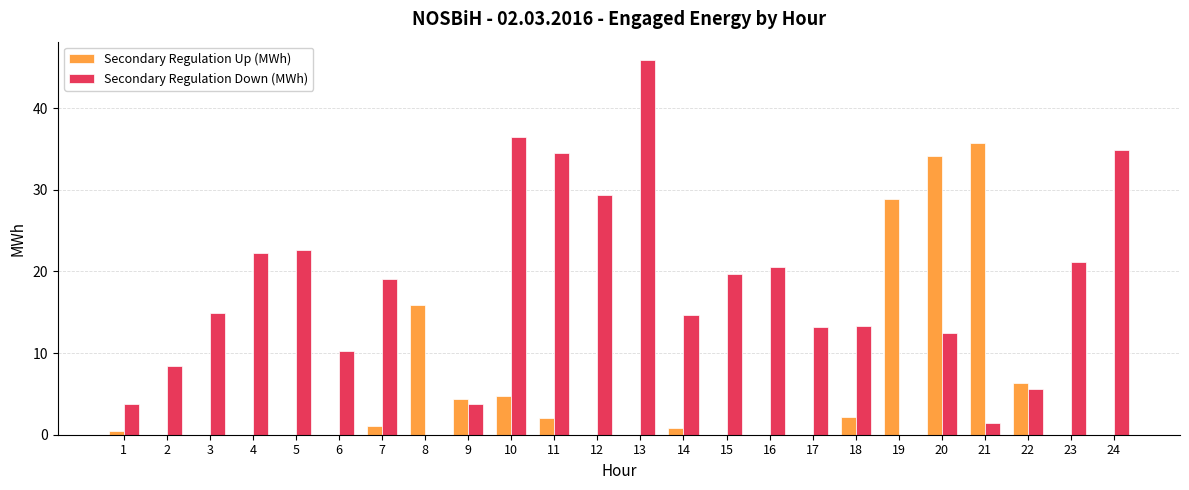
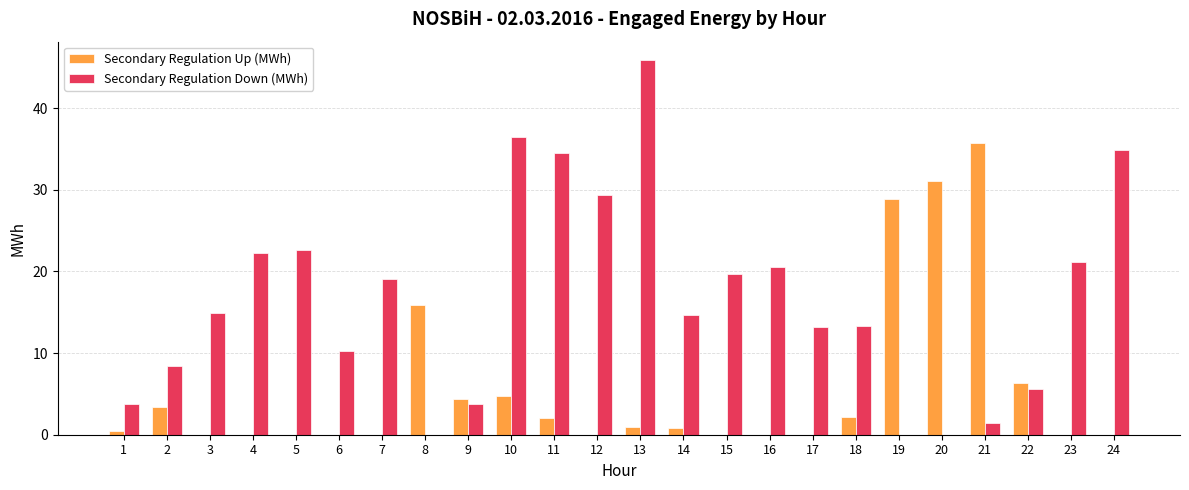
  {
    "Secondary Regulation Up (MWh)": {
      "1": 0,
-     "2": 0,
+     "2": 3,
      "3": 0,
      "4": 0,
      "5": 0,
      "6": 0,
-     "7": 1,
+     "7": 0,
      "8": 16,
      "9": 4,
      "10": 5,
      "11": 2,
      "12": 0,
-     "13": 0,
+     "13": 1,
      "14": 1,
      "15": 0,
      "16": 0,
      "17": 0,
      "18": 2,
      "19": 29,
-     "20": 34,
+     "20": 31,
      "21": 36,
      "22": 6,
      "23": 0,
      "24": 0
    },
    "Secondary Regulation Down (MWh)": {
      "1": 4,
      "2": 8,
      "3": 15,
      "4": 22,
      "5": 23,
      "6": 10,
      "7": 19,
      "8": 0,
      "9": 4,
      "10": 36,
      "11": 35,
      "12": 29,
      "13": 46,
      "14": 15,
      "15": 20,
      "16": 21,
      "17": 13,
      "18": 13,
      "19": 0,
-     "20": 12,
+     "20": 0,
      "21": 1,
      "22": 6,
      "23": 21,
      "24": 35
    }
  }
